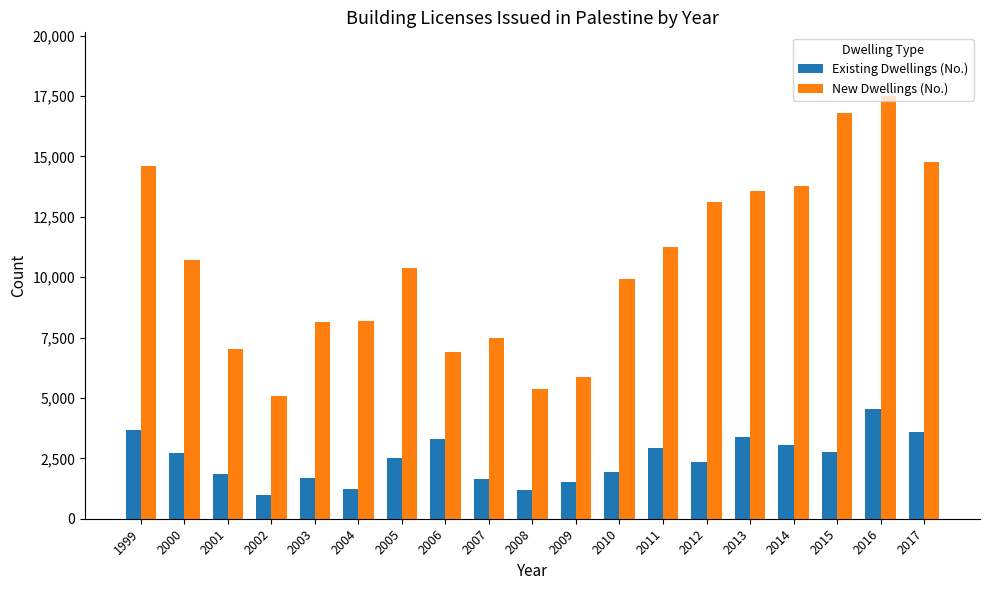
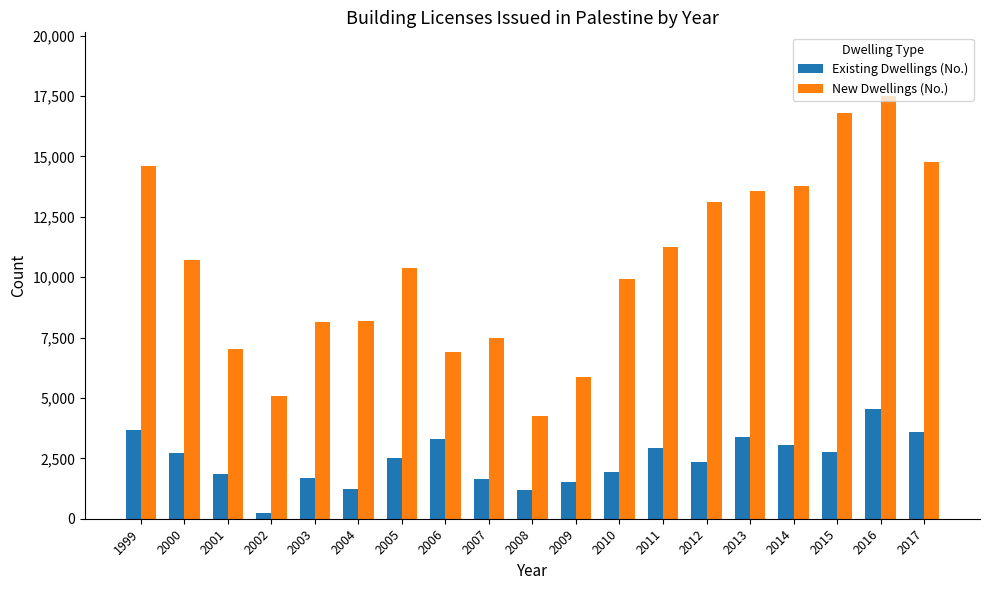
  {
    "Existing Dwellings (No.)": {
      "1999": "3,700",
      "2000": "2,700",
      "2001": "1,800",
-     "2002": "1,000",
+     "2002": "300",
      "2003": "1,700",
      "2004": "1,200",
      "2005": "2,500",
      "2006": "3,300",
      "2007": "1,700",
      "2008": "1,200",
      "2009": "1,500",
      "2010": "1,900",
      "2011": "2,900",
      "2012": "2,300",
      "2013": "3,400",
      "2014": "3,100",
      "2015": "2,800",
      "2016": "4,600",
      "2017": "3,600"
    },
    "New Dwellings (No.)": {
      "1999": "14,600",
      "2000": "10,700",
      "2001": "7,000",
      "2002": "5,100",
      "2003": "8,200",
      "2004": "8,200",
      "2005": "10,400",
      "2006": "6,900",
      "2007": "7,500",
-     "2008": "5,400",
+     "2008": "4,300",
      "2009": "5,900",
      "2010": "9,900",
      "2011": "11,300",
      "2012": "13,100",
      "2013": "13,600",
      "2014": "13,800",
      "2015": "16,800",
      "2017": "14,800"
    }
  }
